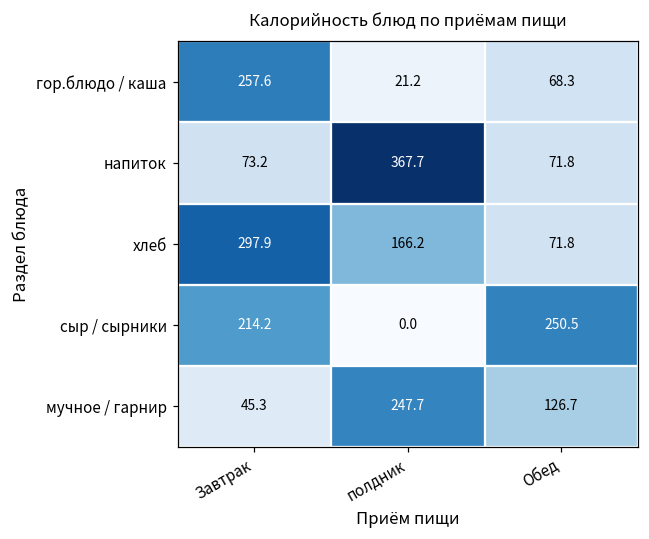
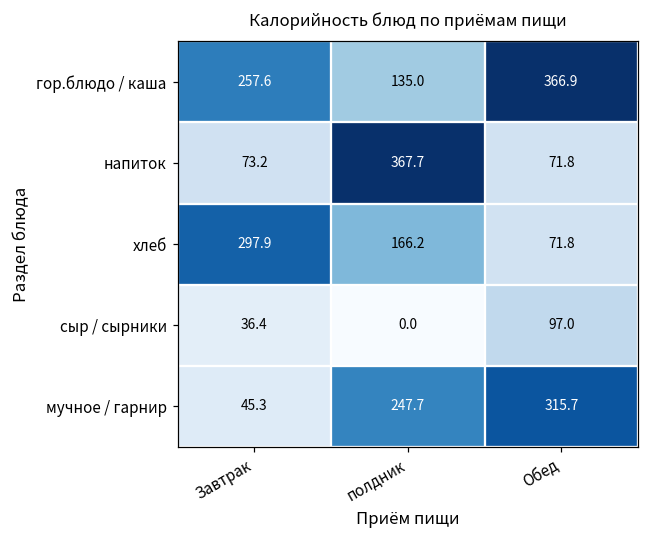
  {
    "гор.блюдо / каша": {
      "Завтрак": 257.6,
-     "полдник": 21.2,
-     "Обед": 68.3
+     "полдник": 135.0,
+     "Обед": 366.9
    },
    "напиток": {
      "Завтрак": 73.2,
      "полдник": 367.7,
      "Обед": 71.8
    },
    "хлеб": {
      "Завтрак": 297.9,
      "полдник": 166.2,
      "Обед": 71.8
    },
    "сыр / сырники": {
-     "Завтрак": 214.2,
+     "Завтрак": 36.4,
      "полдник": 0.0,
-     "Обед": 250.5
+     "Обед": 97.0
    },
    "мучное / гарнир": {
      "Завтрак": 45.3,
      "полдник": 247.7,
-     "Обед": 126.7
+     "Обед": 315.7
    }
  }
